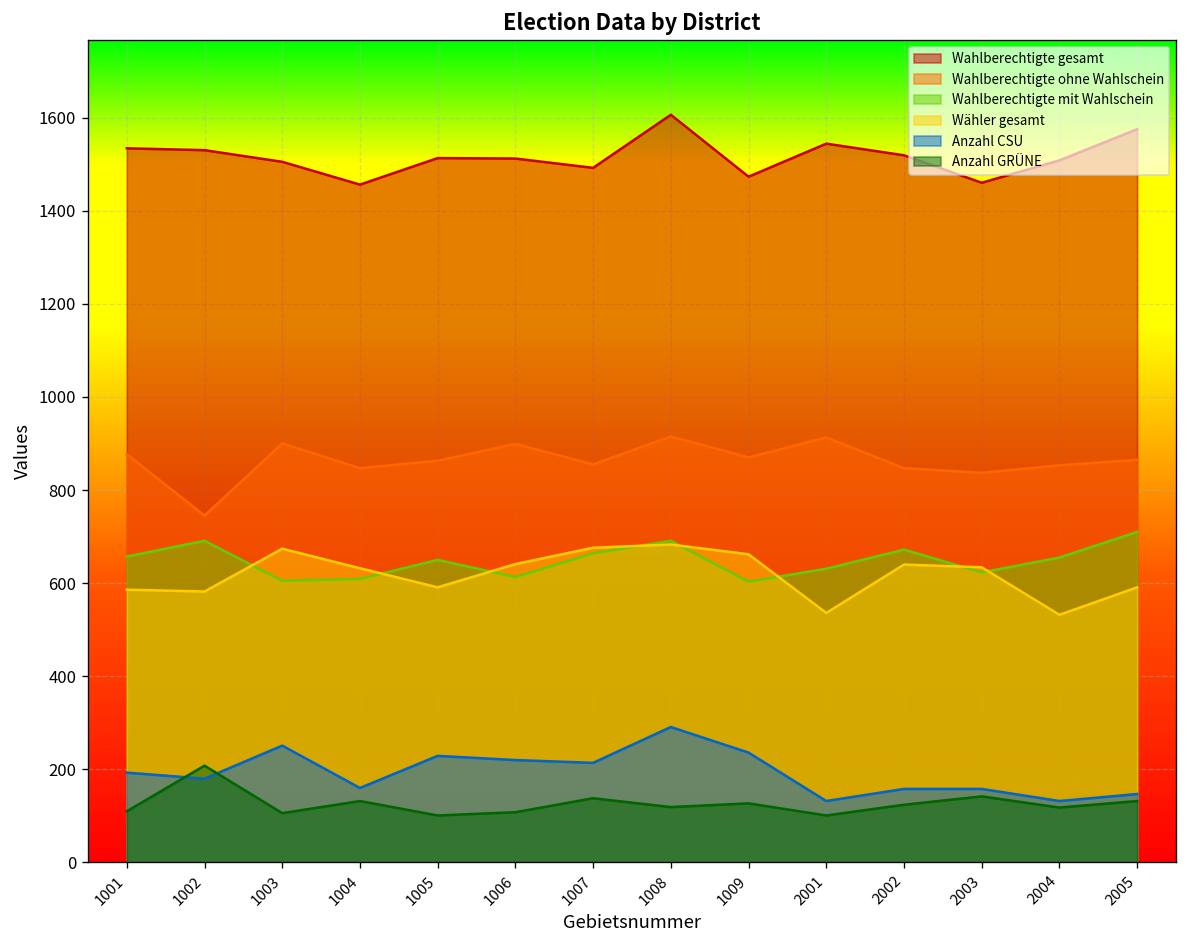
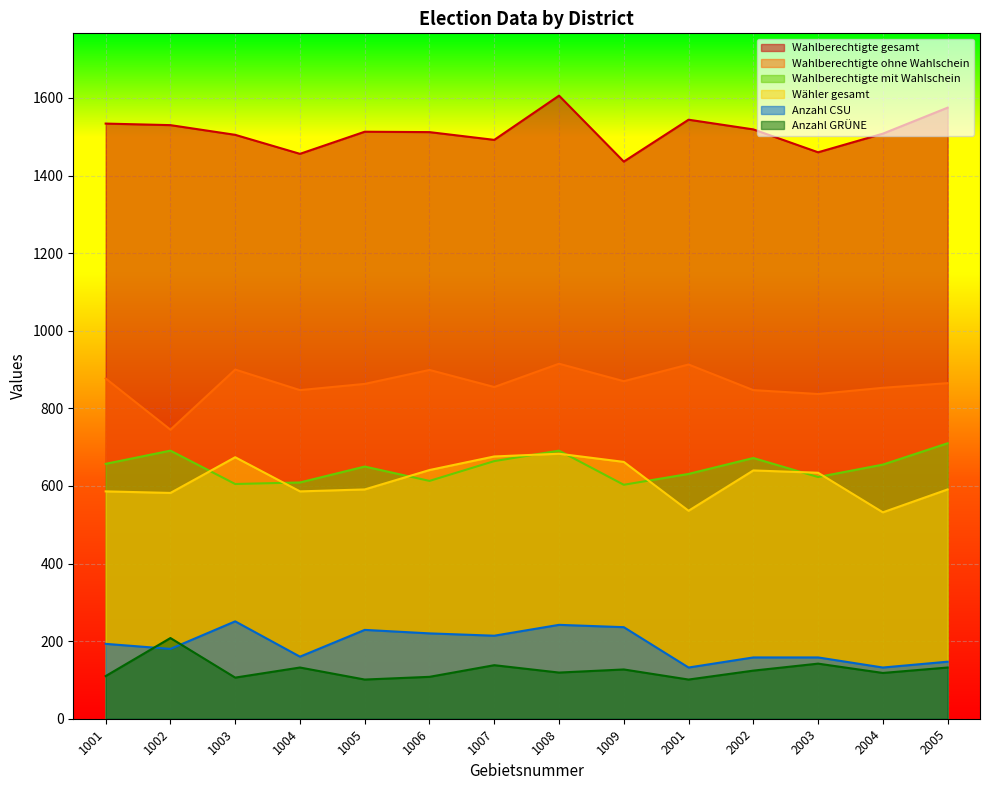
  {
    "Wahlberechtigte gesamt": {
      "1001": 1530,
      "1002": 1530,
      "1003": 1510,
      "1004": 1460,
      "1005": 1510,
      "1006": 1510,
      "1007": 1490,
      "1008": 1610,
-     "1009": 1470,
+     "1009": 1440,
      "2001": 1540,
      "2002": 1520,
      "2003": 1460
    },
    "Wahlberechtigte ohne Wahlschein": {
      "1001": 880,
      "1002": 750,
      "1003": 900,
      "1004": 850,
      "1005": 860,
      "1006": 900,
      "1007": 860,
      "1008": 920,
      "1009": 870,
      "2001": 910,
      "2002": 850,
      "2003": 840,
      "2004": 850,
      "2005": 870
    },
    "Wahlberechtigte mit Wahlschein": {
      "1001": 660,
      "1002": 690,
      "1003": 610,
      "1004": 610,
      "1005": 650,
      "1006": 610,
      "1007": 660,
      "1008": 690,
      "1009": 600,
      "2001": 630,
      "2002": 670,
      "2003": 620,
      "2004": 660,
      "2005": 710
    },
    "Wähler gesamt": {
      "1001": 590,
      "1002": 580,
      "1003": 670,
-     "1004": 630,
+     "1004": 590,
      "1005": 590,
      "1006": 640,
      "1007": 680,
      "1008": 680,
      "1009": 660,
      "2001": 540,
      "2002": 640,
      "2003": 630,
      "2004": 530,
      "2005": 590
    },
    "Anzahl CSU": {
      "1001": 190,
      "1002": 180,
      "1003": 250,
      "1004": 160,
      "1005": 230,
      "1006": 220,
      "1007": 210,
-     "1008": 290,
+     "1008": 240,
      "1009": 240,
      "2001": 130,
      "2002": 160,
      "2003": 160,
      "2004": 130,
      "2005": 150
    },
    "Anzahl GRÜNE": {
      "1001": 110,
      "1002": 210,
      "1003": 110,
      "1004": 130,
      "1005": 100,
      "1006": 110,
      "1007": 140,
      "1008": 120,
      "1009": 130,
      "2001": 100,
      "2002": 120,
      "2003": 140,
      "2004": 120,
      "2005": 130
    }
  }
